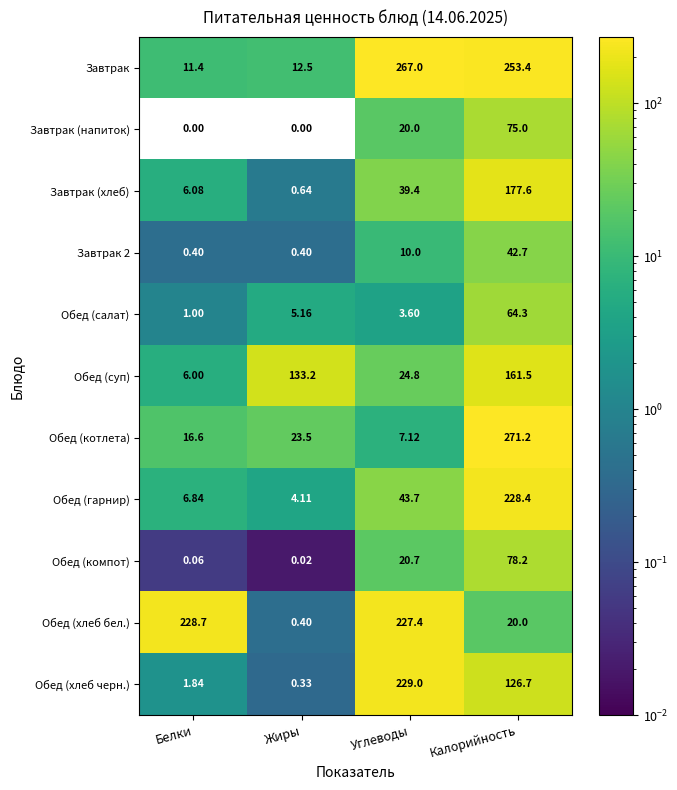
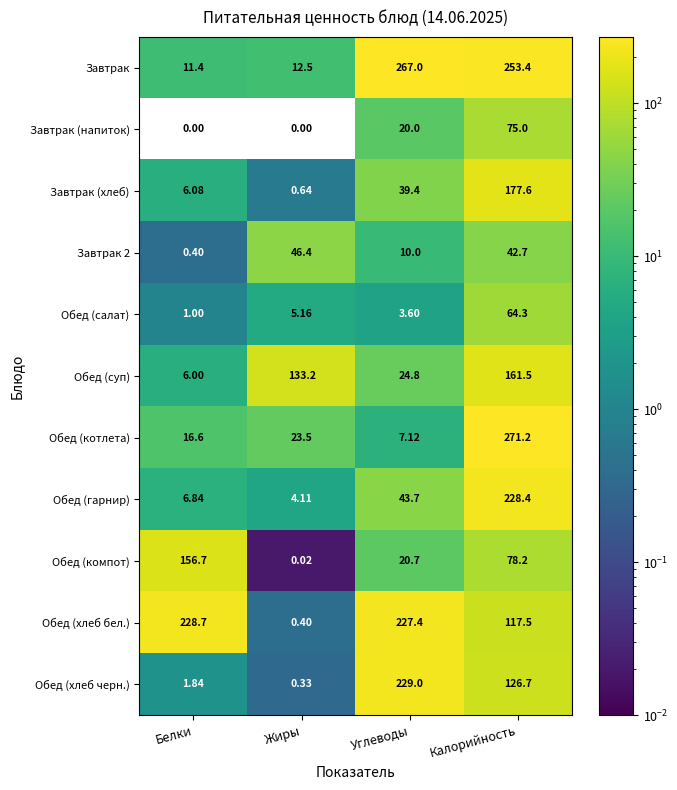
  {
    "Завтрак": {
      "Белки": 11.4,
      "Жиры": 12.5,
      "Углеводы": 267.0,
      "Калорийность": 253.4
    },
    "Завтрак (напиток)": {
      "Белки": 0.00,
      "Жиры": 0.00,
      "Углеводы": 20.0,
      "Калорийность": 75.0
    },
    "Завтрак (хлеб)": {
      "Белки": 6.08,
      "Жиры": 0.64,
      "Углеводы": 39.4,
      "Калорийность": 177.6
    },
    "Завтрак 2": {
      "Белки": 0.40,
-     "Жиры": 0.40,
+     "Жиры": 46.4,
      "Углеводы": 10.0,
      "Калорийность": 42.7
    },
    "Обед (салат)": {
      "Белки": 1.00,
      "Жиры": 5.16,
      "Углеводы": 3.60,
      "Калорийность": 64.3
    },
    "Обед (суп)": {
      "Белки": 6.00,
      "Жиры": 133.2,
      "Углеводы": 24.8,
      "Калорийность": 161.5
    },
    "Обед (котлета)": {
      "Белки": 16.6,
      "Жиры": 23.5,
      "Углеводы": 7.12,
      "Калорийность": 271.2
    },
    "Обед (гарнир)": {
      "Белки": 6.84,
      "Жиры": 4.11,
      "Углеводы": 43.7,
      "Калорийность": 228.4
    },
    "Обед (компот)": {
-     "Белки": 0.06,
+     "Белки": 156.7,
      "Жиры": 0.02,
      "Углеводы": 20.7,
      "Калорийность": 78.2
    },
    "Обед (хлеб бел.)": {
      "Белки": 228.7,
      "Жиры": 0.40,
      "Углеводы": 227.4,
-     "Калорийность": 20.0
+     "Калорийность": 117.5
    },
    "Обед (хлеб черн.)": {
      "Белки": 1.84,
      "Жиры": 0.33,
      "Углеводы": 229.0,
      "Калорийность": 126.7
    }
  }
